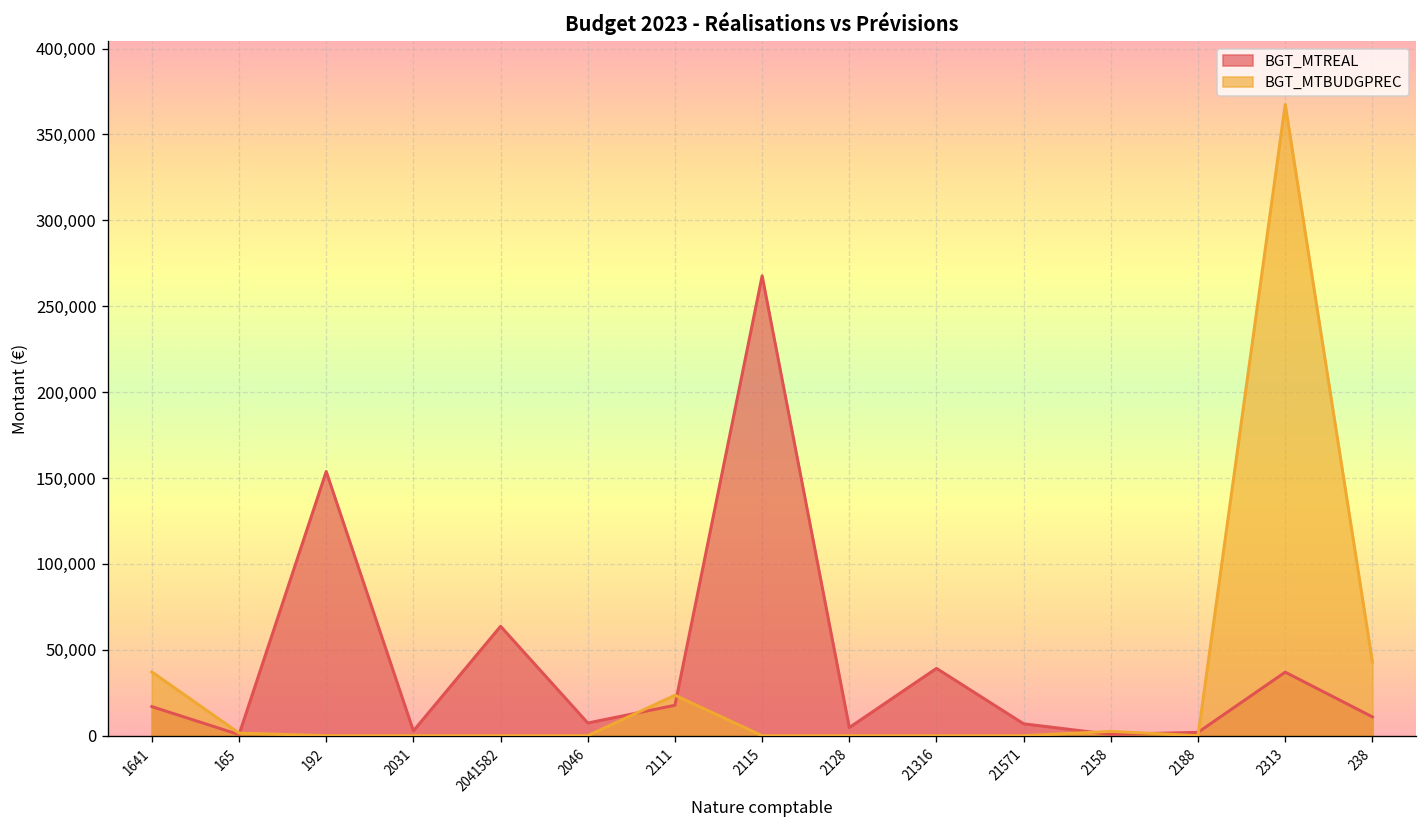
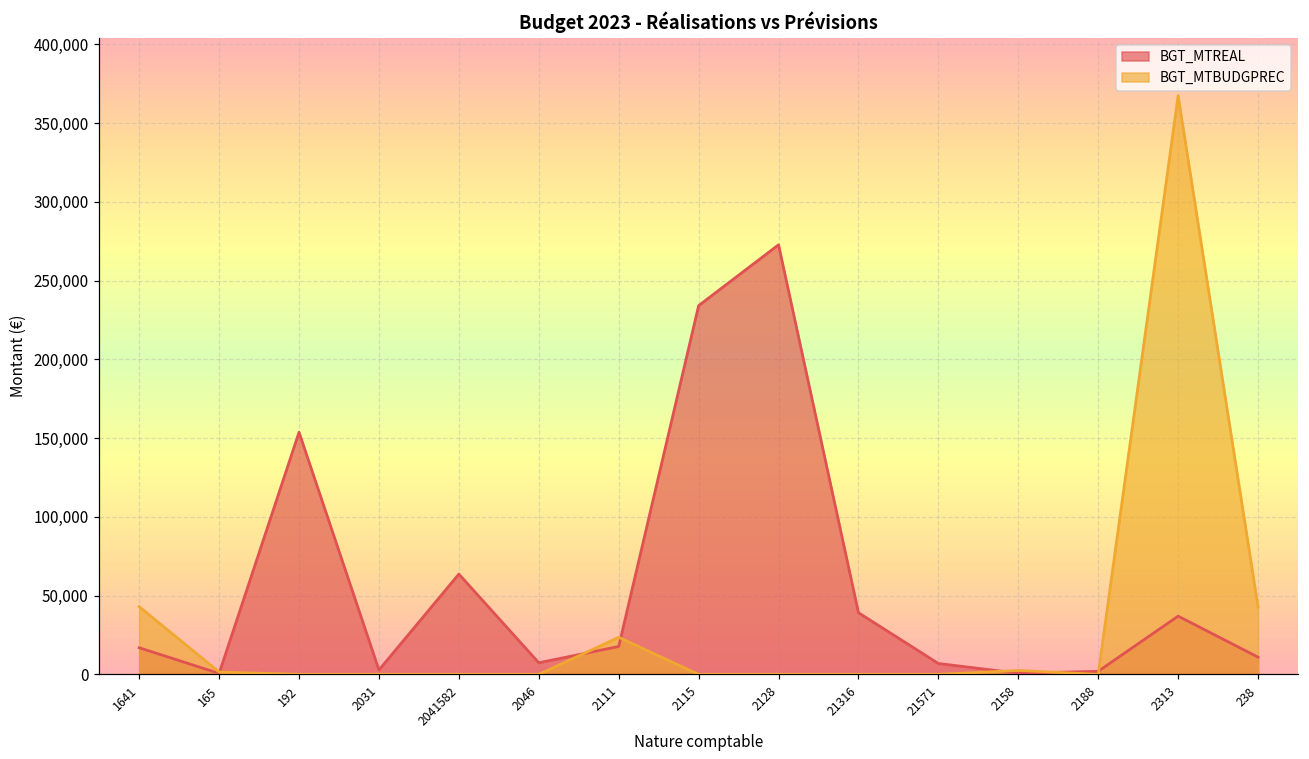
  {
    "BGT_MTREAL": {
      "1641": "17,000",
      "192": "154,000",
      "2031": "3,000",
      "2041582": "64,000",
      "2046": "7,000",
      "2111": "18,000",
-     "2115": "268,000",
-     "2128": "5,000",
+     "2115": "234,000",
+     "2128": "273,000",
      "21316": "39,000",
      "21571": "7,000",
      "2188": "2,000",
      "2313": "37,000",
      "238": "11,000"
    },
    "BGT_MTBUDGPREC": {
-     "1641": "37,000",
+     "1641": "43,000",
      "192": "0",
      "2031": "0",
      "2041582": "0",
      "2046": "0",
      "2111": "24,000",
      "2115": "0",
      "2128": "0",
      "21316": "0",
      "21571": "0",
      "2188": "0",
      "2313": "367,000",
      "238": "43,000"
    }
  }
